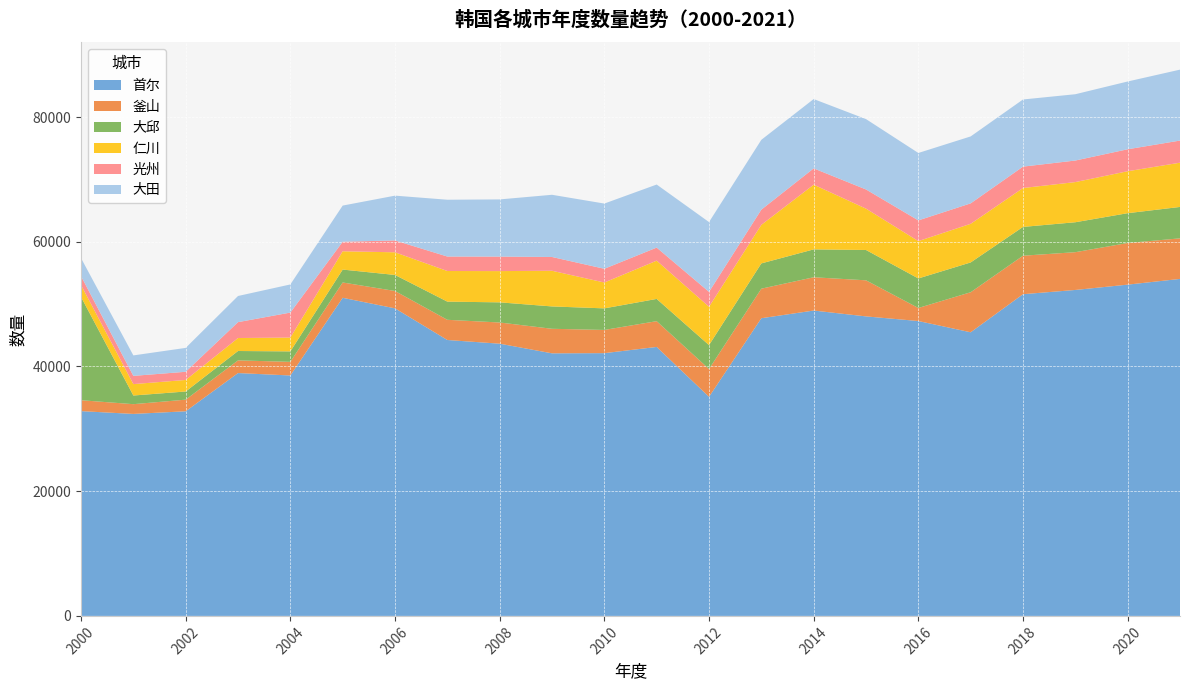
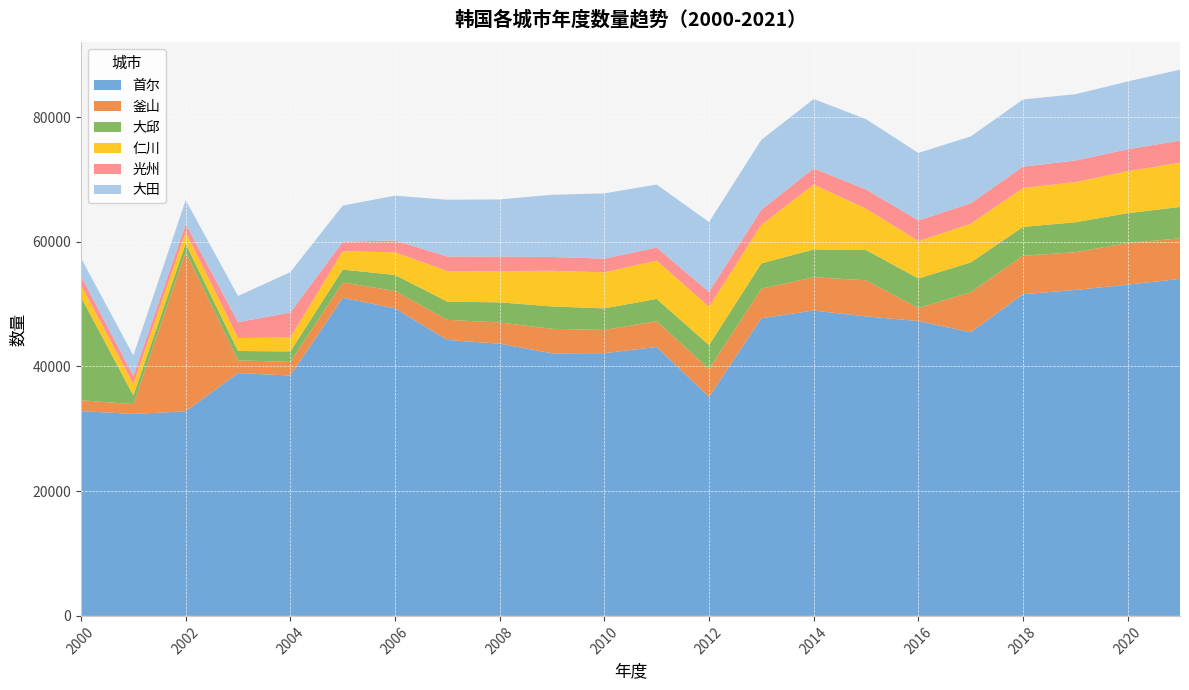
  {
    "首尔": {
      "2000": 33000,
      "2002": 33000,
      "2004": 39000,
      "2006": 49000,
      "2008": 44000,
      "2010": 42000,
      "2012": 35000,
      "2014": 49000,
      "2016": 47000,
      "2018": 52000,
      "2020": 53000
    },
    "釜山": {
      "2000": 2000,
-     "2002": 2000,
+     "2002": 26000,
      "2004": 2000,
      "2006": 3000,
      "2008": 3000,
      "2010": 4000,
      "2012": 4000,
      "2014": 5000,
      "2016": 2000,
      "2018": 6000,
      "2020": 7000
    },
    "大邱": {
      "2000": 17000,
      "2002": 1000,
      "2004": 2000,
      "2006": 3000,
      "2008": 3000,
      "2010": 3000,
      "2012": 4000,
      "2014": 4000,
      "2016": 5000,
      "2018": 5000,
      "2020": 5000
    },
    "仁川": {
      "2000": 2000,
      "2002": 2000,
      "2004": 2000,
      "2006": 4000,
      "2008": 5000,
-     "2010": 4000,
+     "2010": 6000,
      "2012": 6000,
      "2014": 10000,
      "2016": 6000,
      "2018": 6000,
      "2020": 7000
    },
    "光州": {
      "2000": 1000,
      "2002": 1000,
      "2004": 4000,
      "2006": 2000,
      "2008": 2000,
      "2010": 2000,
      "2012": 2000,
      "2014": 3000,
      "2016": 3000,
      "2018": 3000,
      "2020": 4000
    },
    "大田": {
      "2000": 3000,
      "2002": 4000,
-     "2004": 5000,
+     "2004": 6000,
      "2006": 7000,
      "2008": 9000,
      "2010": 10000,
      "2012": 11000,
      "2014": 11000,
      "2016": 11000,
      "2018": 11000,
      "2020": 11000
    }
  }
